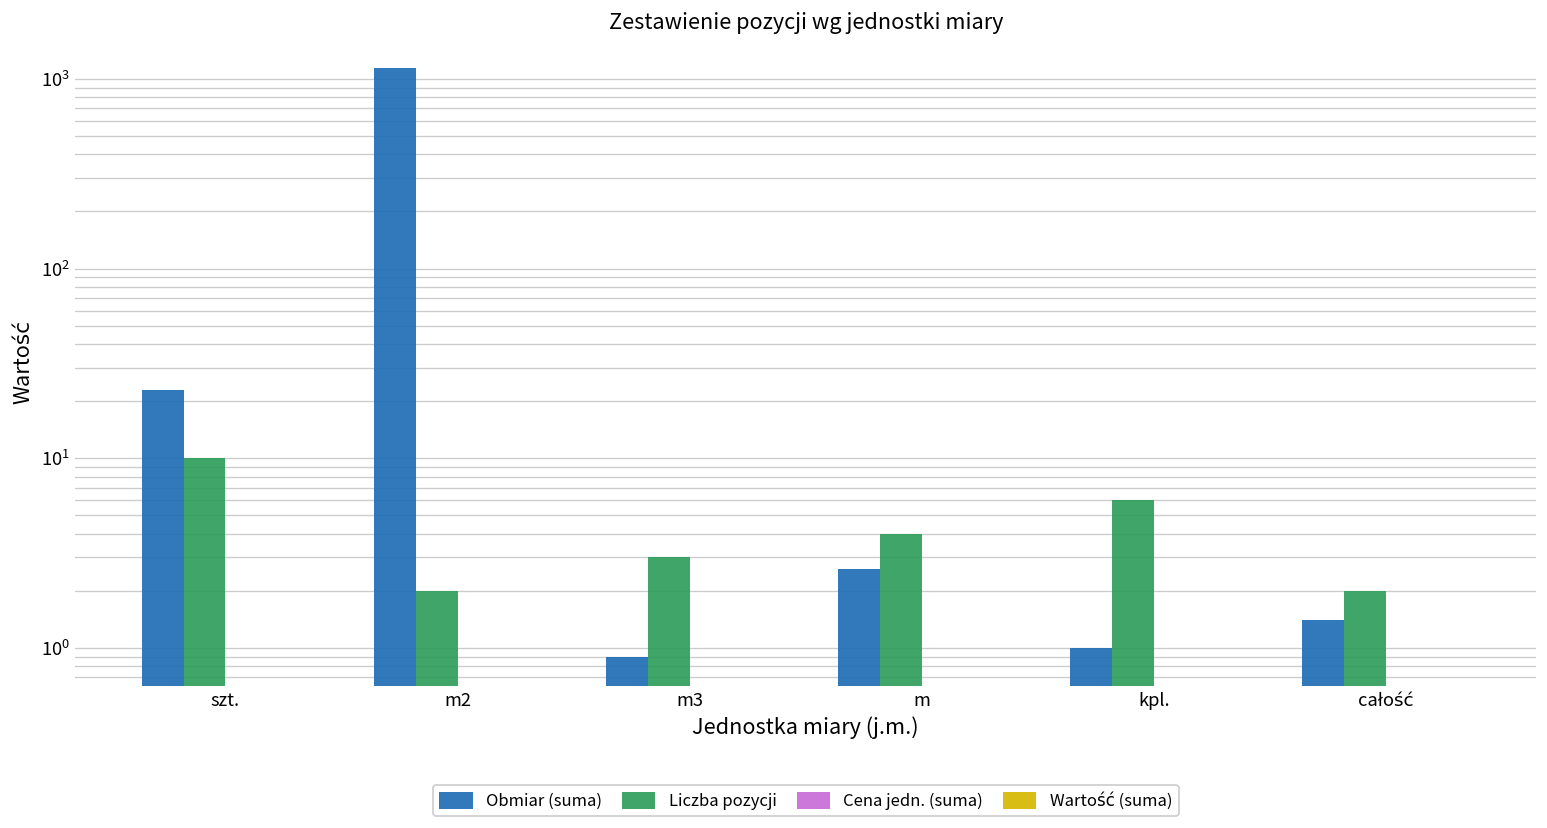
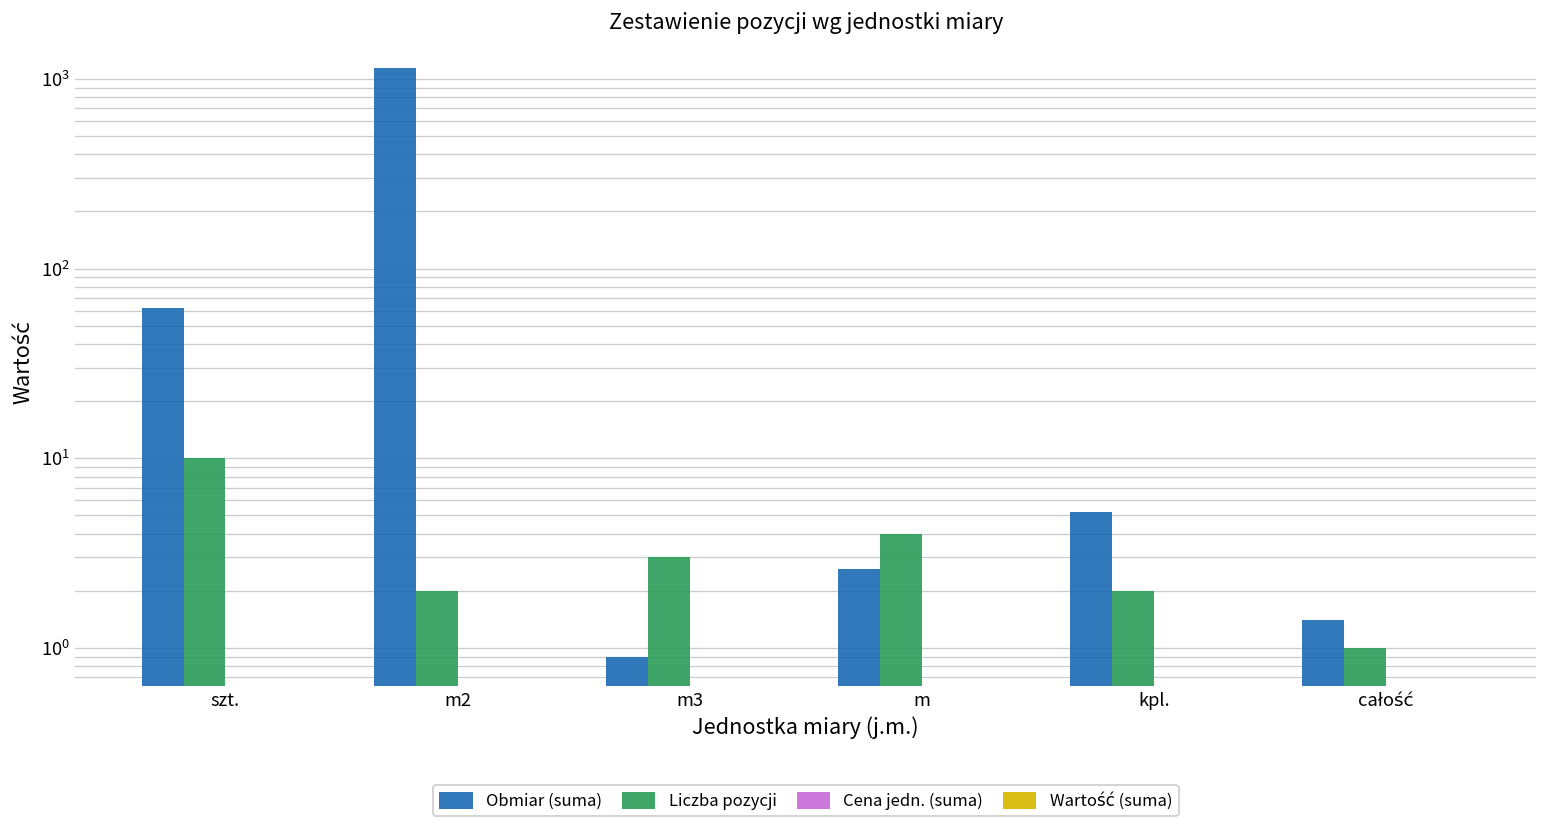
  {
    "Obmiar (suma)": {
-     "szt.": 23,
+     "szt.": 62,
      "m2": 1100,
      "m3": 0.9,
      "m": 2.6,
-     "kpl.": 1.0,
+     "kpl.": 5.2,
      "całość": 1.4
    },
    "Liczba pozycji": {
      "szt.": 10,
      "m2": 2,
      "m3": 3,
      "m": 4,
-     "kpl.": 6,
-     "całość": 2
+     "kpl.": 2,
+     "całość": 1
    }
  }
